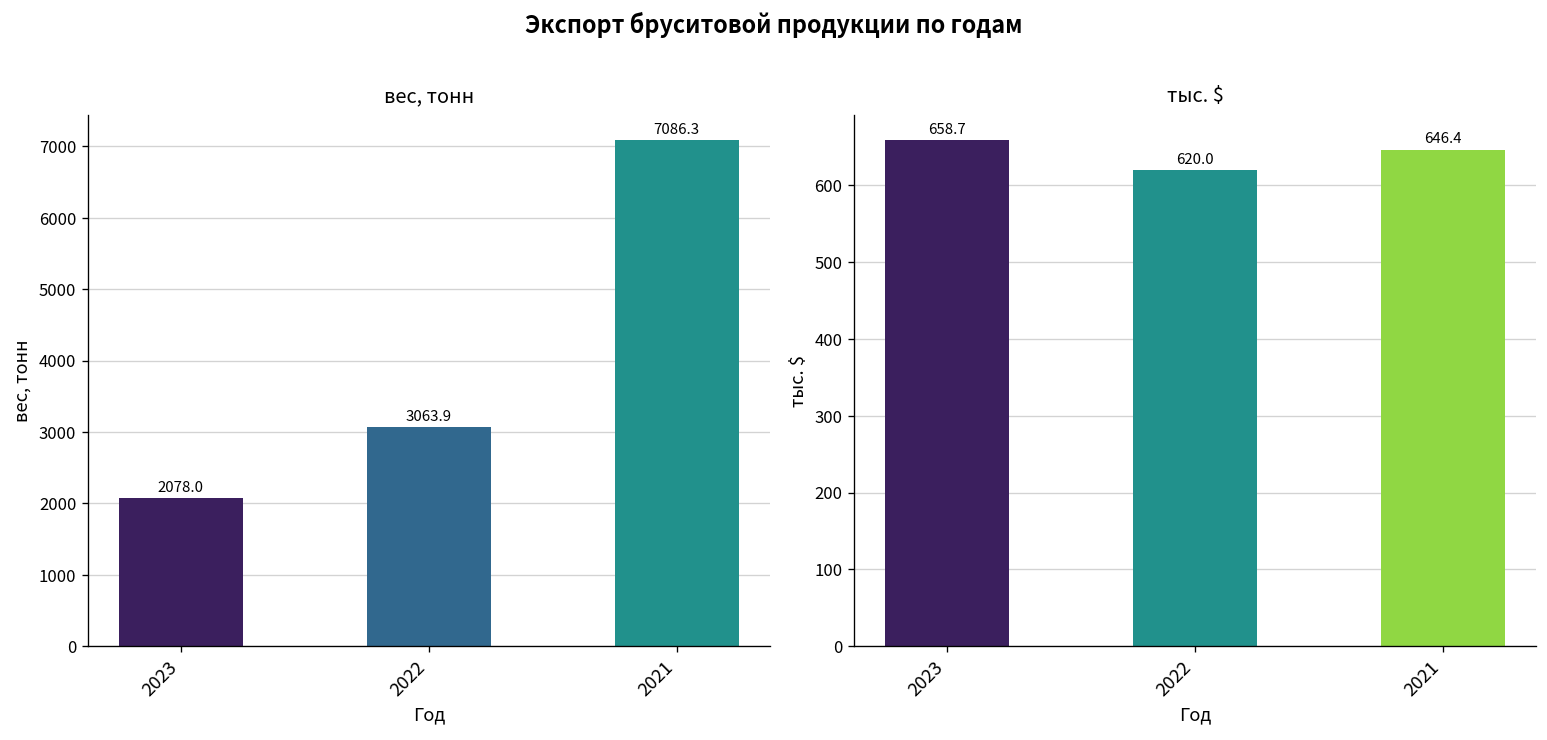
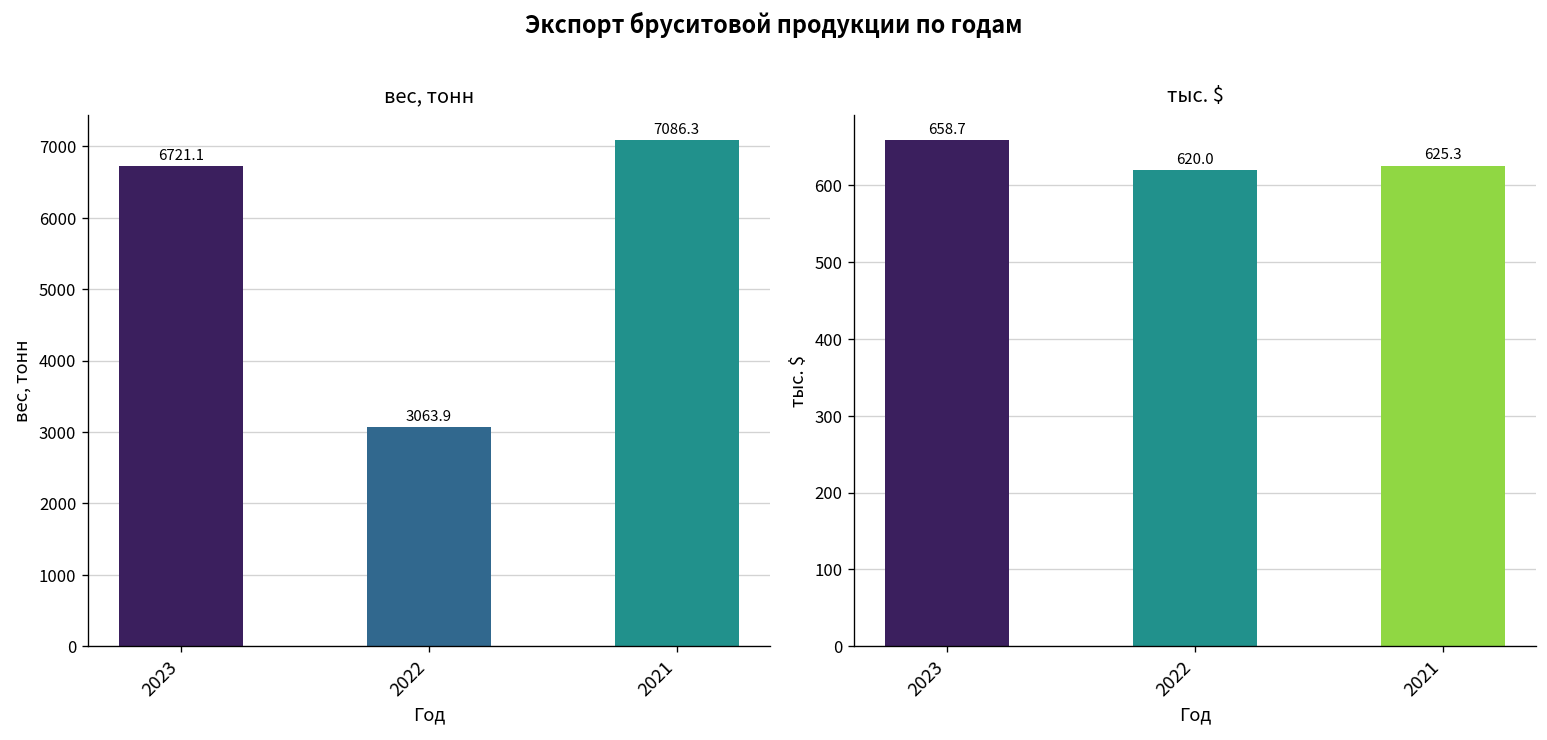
  {
    "вес, тонн": {
-     "2023": 2078.0,
+     "2023": 6721.1,
      "2022": 3063.9,
      "2021": 7086.3
    },
    "тыс. $": {
      "2023": 658.7,
      "2022": 620.0,
-     "2021": 646.4
+     "2021": 625.3
    }
  }
